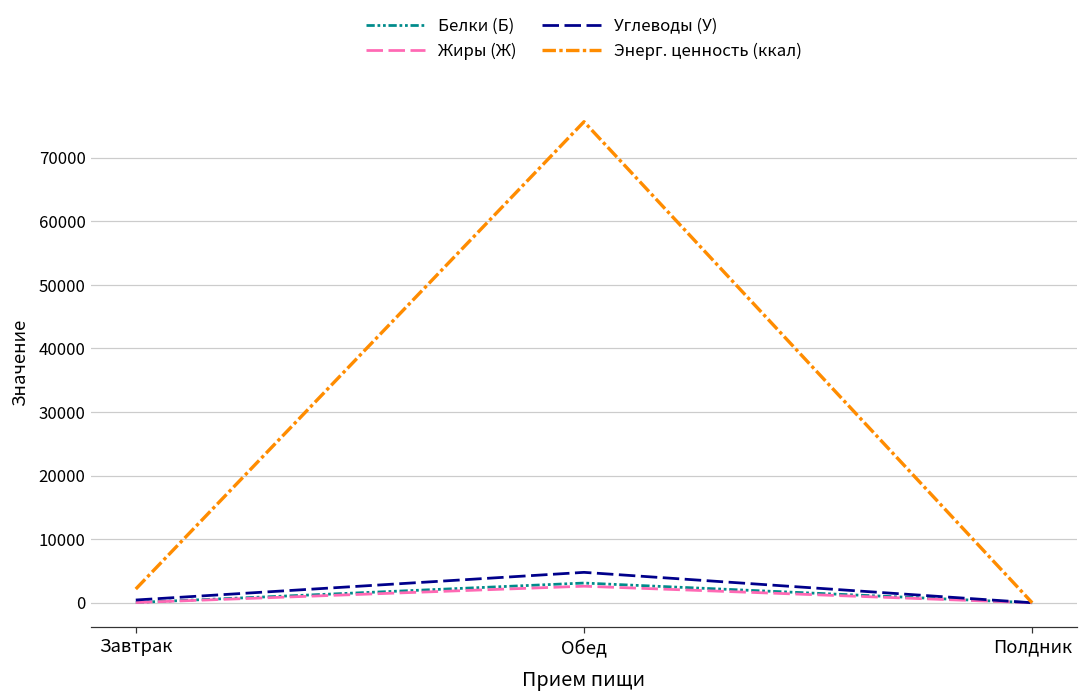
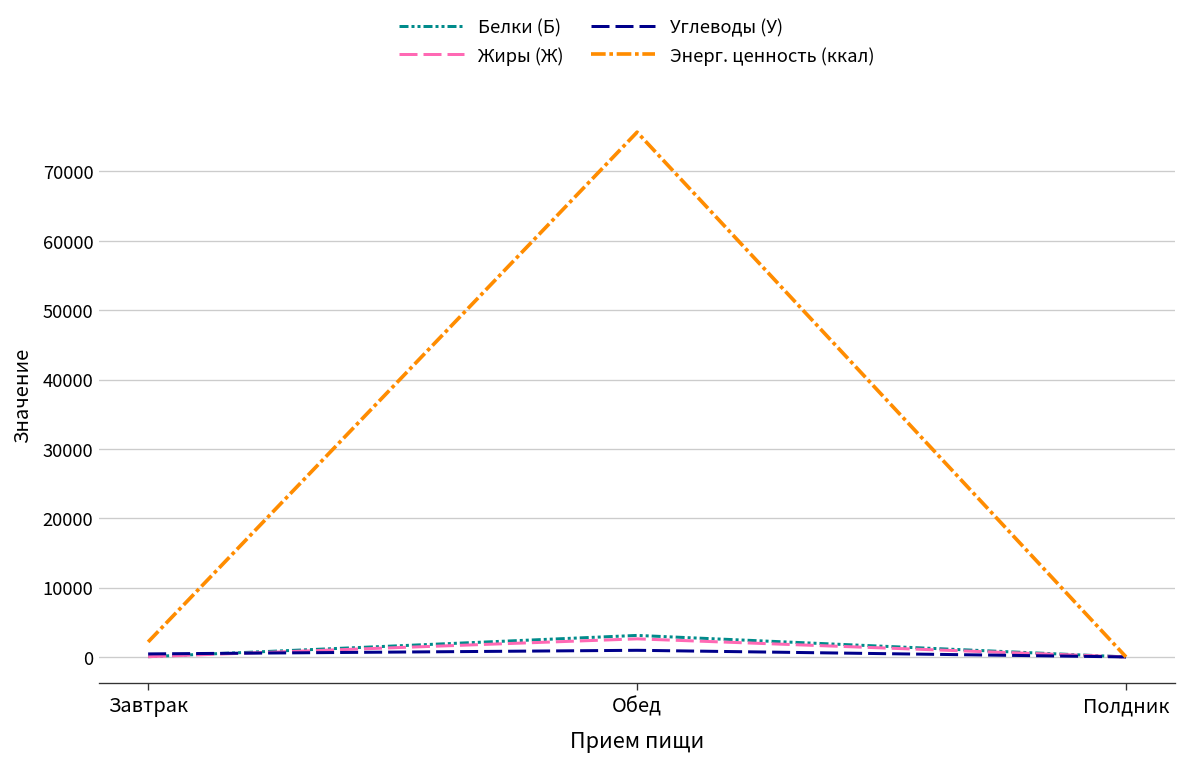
  {
    "Белки (Б)": {
      "Обед": 3000
    },
    "Жиры (Ж)": {
      "Обед": 3000
    },
    "Углеводы (У)": {
-     "Обед": 5000
+     "Обед": 1000
    },
    "Энерг. ценность (ккал)": {
      "Завтрак": 2000,
      "Обед": 76000
    }
  }
